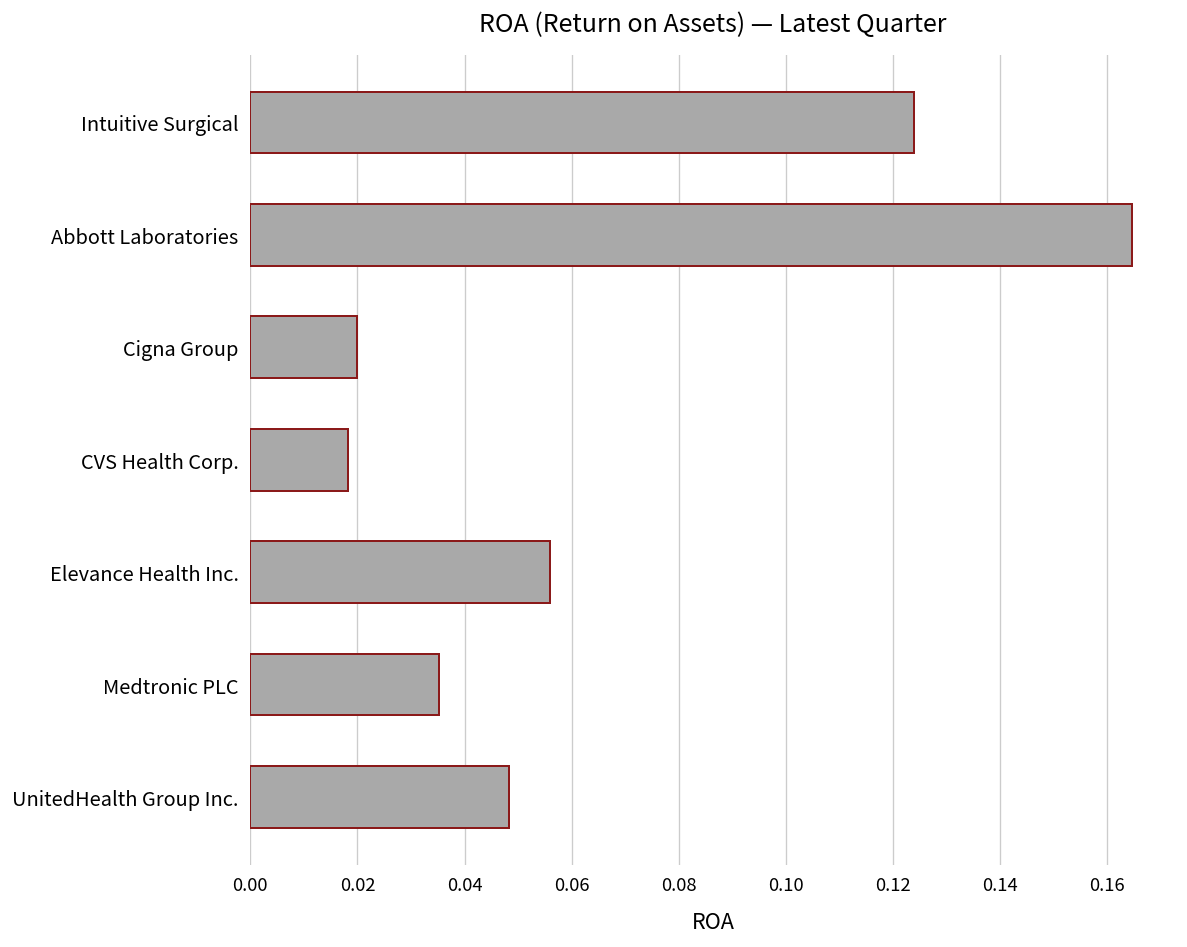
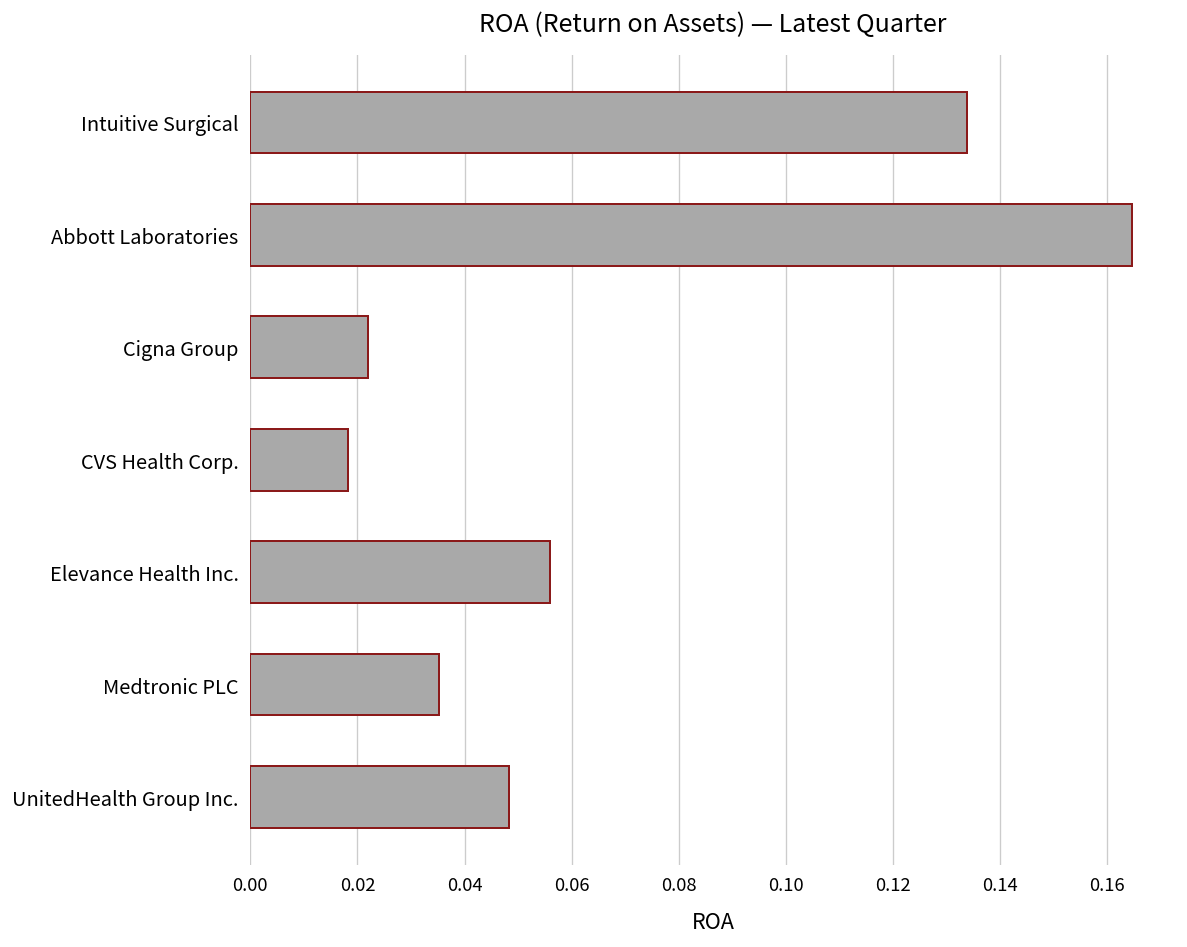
  {
-   "Intuitive Surgical": 0.124,
+   "Intuitive Surgical": 0.134,
    "Abbott Laboratories": 0.165,
-   "Cigna Group": 0.020,
+   "Cigna Group": 0.022,
    "CVS Health Corp.": 0.018,
    "Elevance Health Inc.": 0.056,
    "Medtronic PLC": 0.035,
    "UnitedHealth Group Inc.": 0.048
  }
